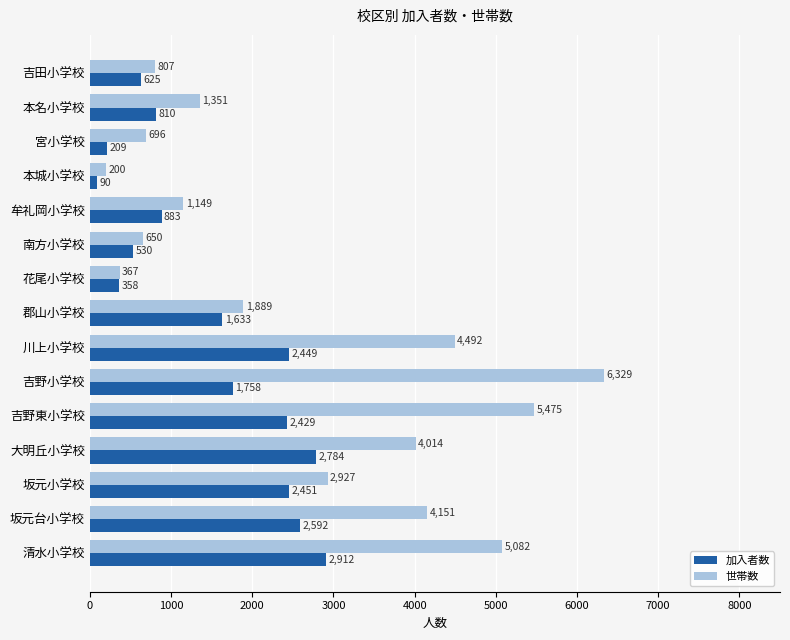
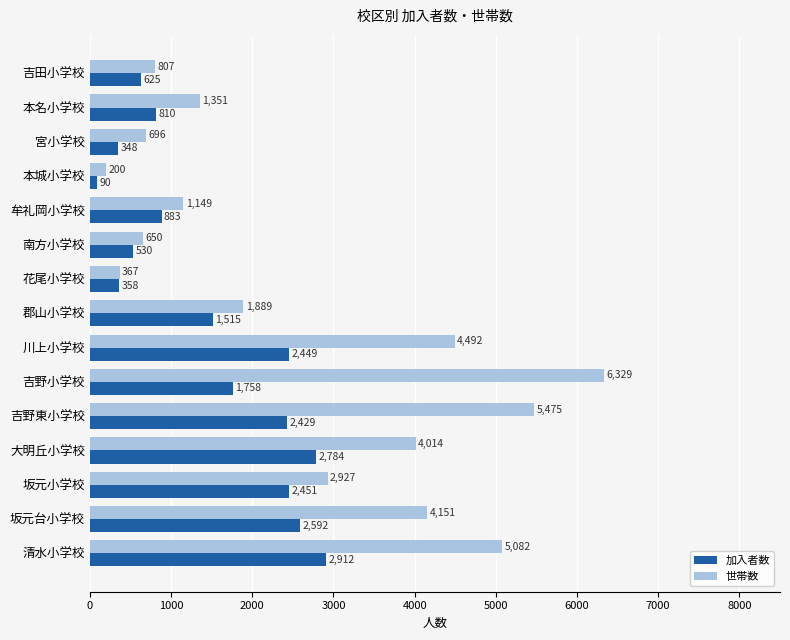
  {
    "加入者数": {
      "吉田小学校": "625",
      "本名小学校": "810",
-     "宮小学校": "209",
+     "宮小学校": "348",
      "本城小学校": "90",
      "牟礼岡小学校": "883",
      "南方小学校": "530",
      "花尾小学校": "358",
-     "郡山小学校": "1,633",
+     "郡山小学校": "1,515",
      "川上小学校": "2,449",
      "吉野小学校": "1,758",
      "吉野東小学校": "2,429",
      "大明丘小学校": "2,784",
      "坂元小学校": "2,451",
      "坂元台小学校": "2,592",
      "清水小学校": "2,912"
    },
    "世帯数": {
      "吉田小学校": "807",
      "本名小学校": "1,351",
      "宮小学校": "696",
      "本城小学校": "200",
      "牟礼岡小学校": "1,149",
      "南方小学校": "650",
      "花尾小学校": "367",
      "郡山小学校": "1,889",
      "川上小学校": "4,492",
      "吉野小学校": "6,329",
      "吉野東小学校": "5,475",
      "大明丘小学校": "4,014",
      "坂元小学校": "2,927",
      "坂元台小学校": "4,151",
      "清水小学校": "5,082"
    }
  }
